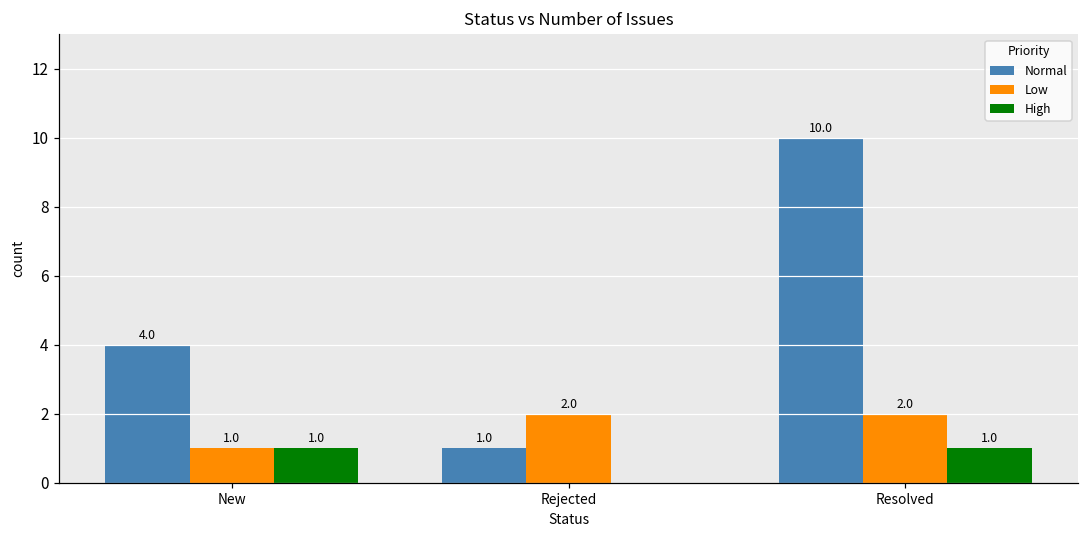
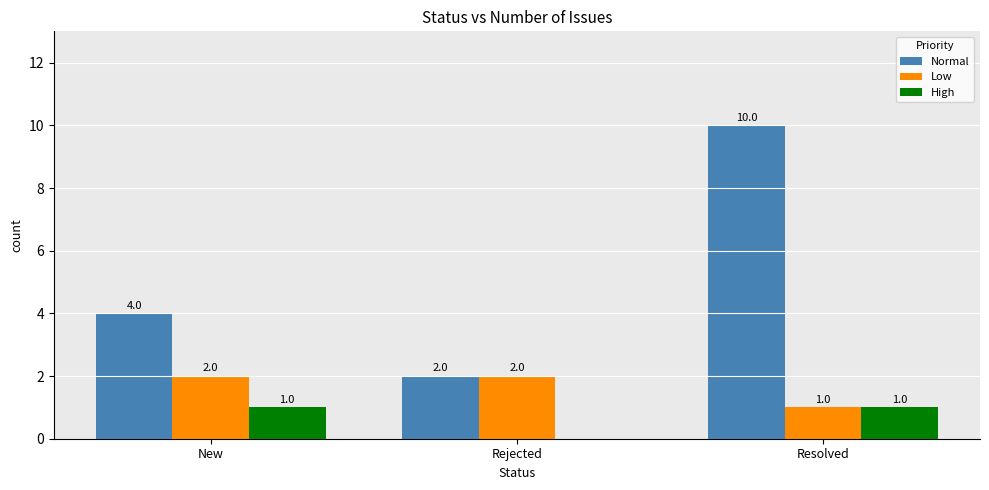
  {
    "Normal": {
      "New": 4.0,
-     "Rejected": 1.0,
+     "Rejected": 2.0,
      "Resolved": 10.0
    },
    "Low": {
-     "New": 1.0,
+     "New": 2.0,
      "Rejected": 2.0,
-     "Resolved": 2.0
+     "Resolved": 1.0
    },
    "High": {
      "New": 1.0,
      "Resolved": 1.0
    }
  }
